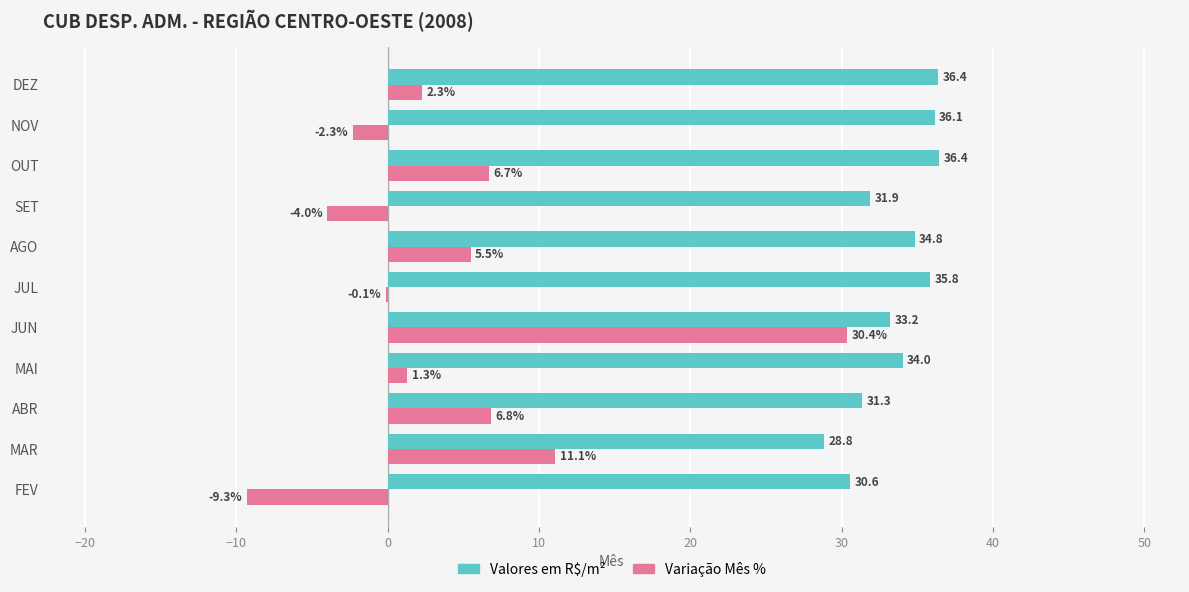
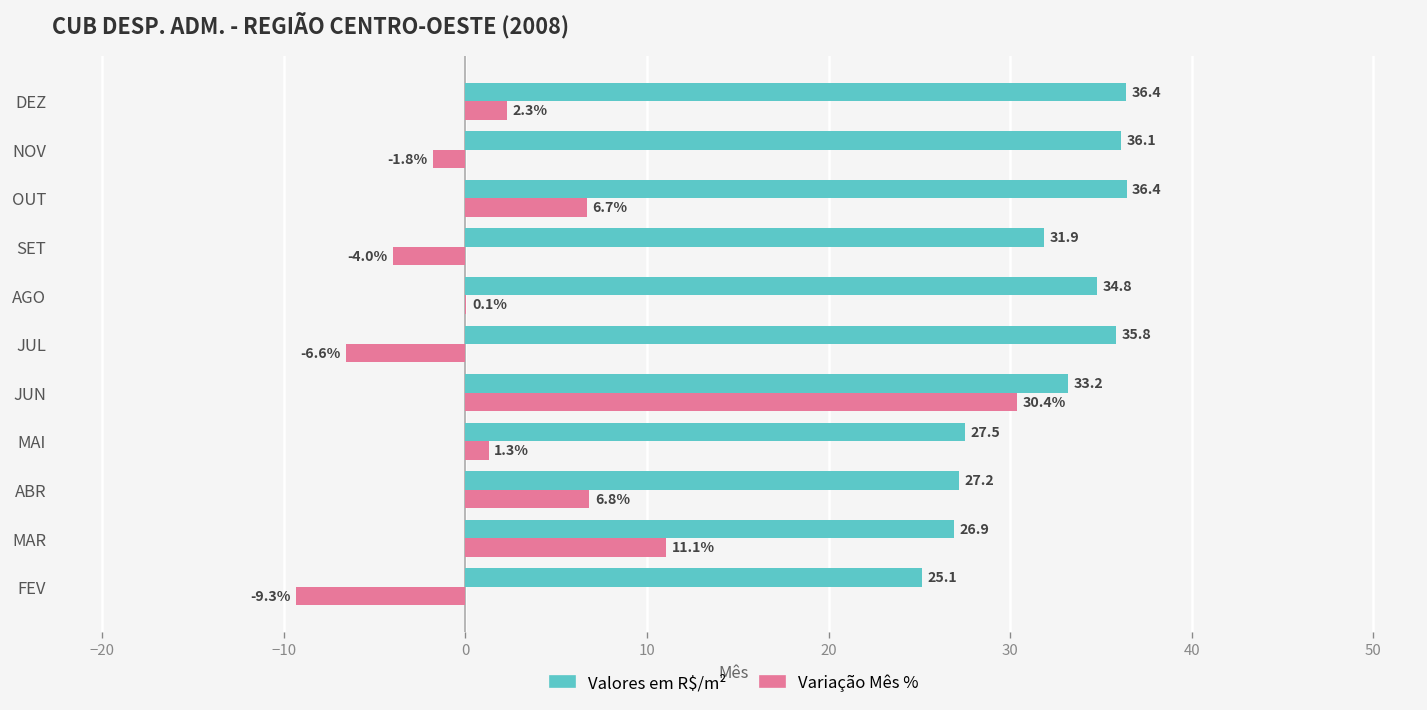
  {
    "Valores em R$/m²": {
      "DEZ": "36.4",
      "NOV": "36.1",
      "OUT": "36.4",
      "SET": "31.9",
      "AGO": "34.8",
      "JUL": "35.8",
      "JUN": "33.2",
-     "MAI": "34.0",
-     "ABR": "31.3",
-     "MAR": "28.8",
-     "FEV": "30.6"
+     "MAI": "27.5",
+     "ABR": "27.2",
+     "MAR": "26.9",
+     "FEV": "25.1"
    },
    "Variação Mês %": {
      "DEZ": "2.3%",
-     "NOV": "-2.3%",
+     "NOV": "-1.8%",
      "OUT": "6.7%",
      "SET": "-4.0%",
-     "AGO": "5.5%",
-     "JUL": "-0.1%",
+     "AGO": "0.1%",
+     "JUL": "-6.6%",
      "JUN": "30.4%",
      "MAI": "1.3%",
      "ABR": "6.8%",
      "MAR": "11.1%",
      "FEV": "-9.3%"
    }
  }
